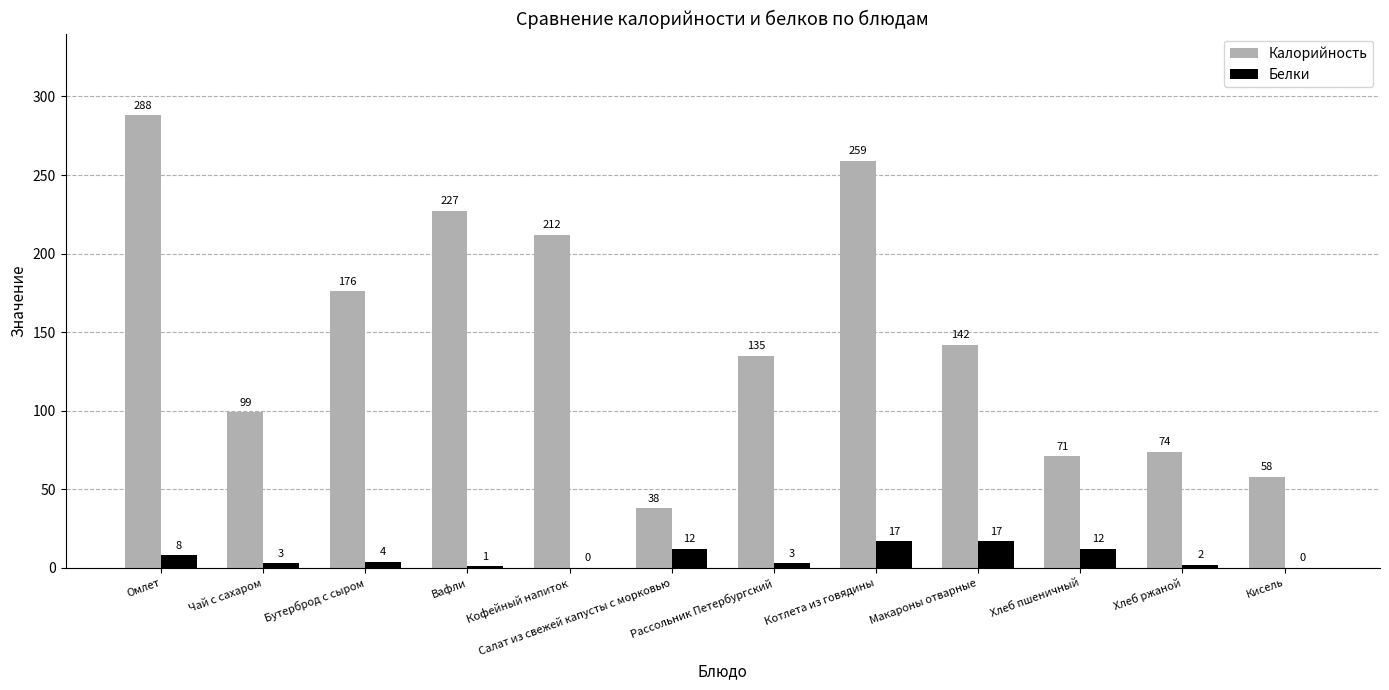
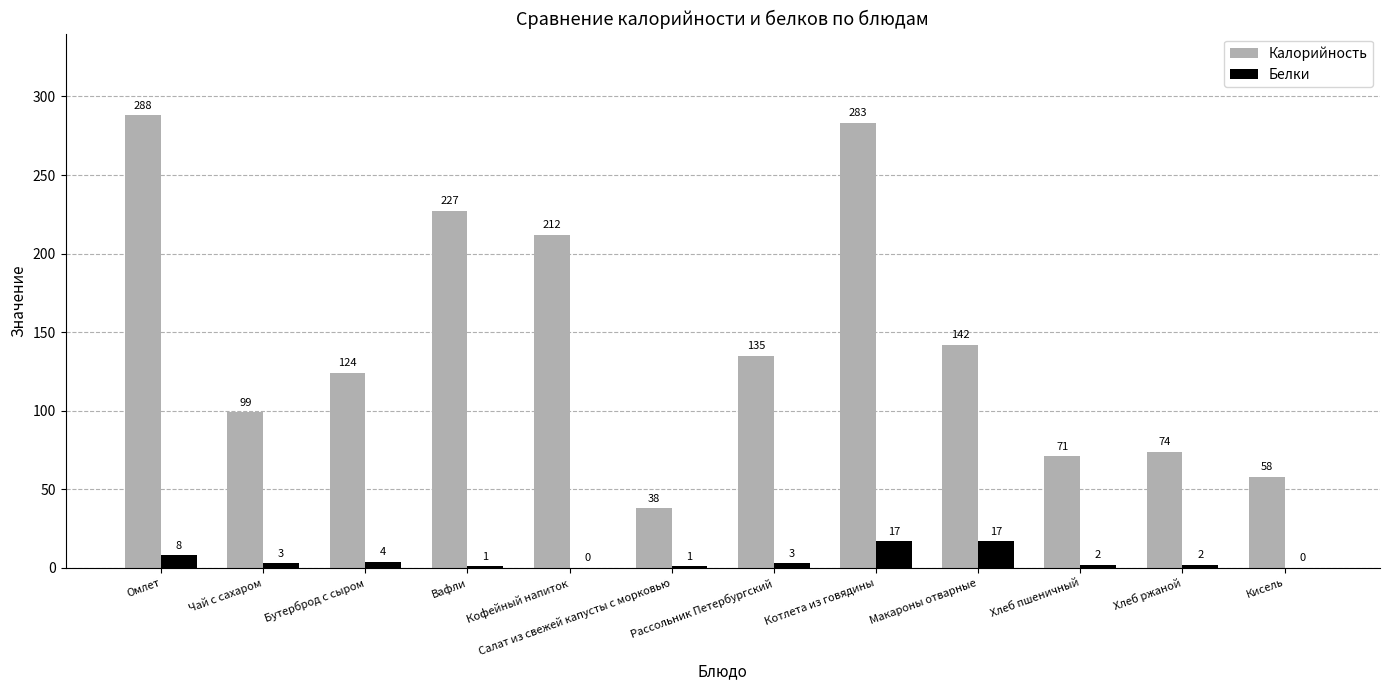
  {
    "Калорийность": {
      "Омлет": 288,
      "Чай с сахаром": 99,
-     "Бутерброд с сыром": 176,
+     "Бутерброд с сыром": 124,
      "Вафли": 227,
      "Кофейный напиток": 212,
      "Салат из свежей капусты с морковью": 38,
      "Рассольник Петербургский": 135,
-     "Котлета из говядины": 259,
+     "Котлета из говядины": 283,
      "Макароны отварные": 142,
      "Хлеб пшеничный": 71,
      "Хлеб ржаной": 74,
      "Кисель": 58
    },
    "Белки": {
      "Омлет": 8,
      "Чай с сахаром": 3,
      "Бутерброд с сыром": 4,
      "Вафли": 1,
      "Кофейный напиток": 0,
-     "Салат из свежей капусты с морковью": 12,
+     "Салат из свежей капусты с морковью": 1,
      "Рассольник Петербургский": 3,
      "Котлета из говядины": 17,
      "Макароны отварные": 17,
-     "Хлеб пшеничный": 12,
+     "Хлеб пшеничный": 2,
      "Хлеб ржаной": 2,
      "Кисель": 0
    }
  }
